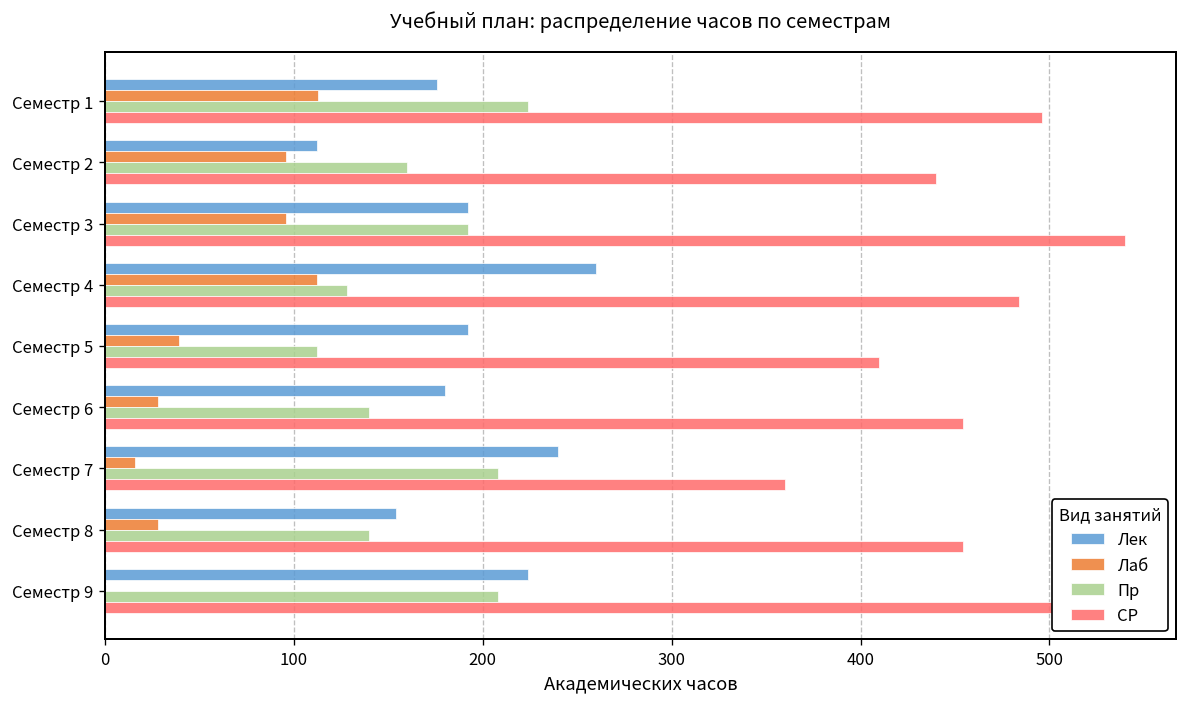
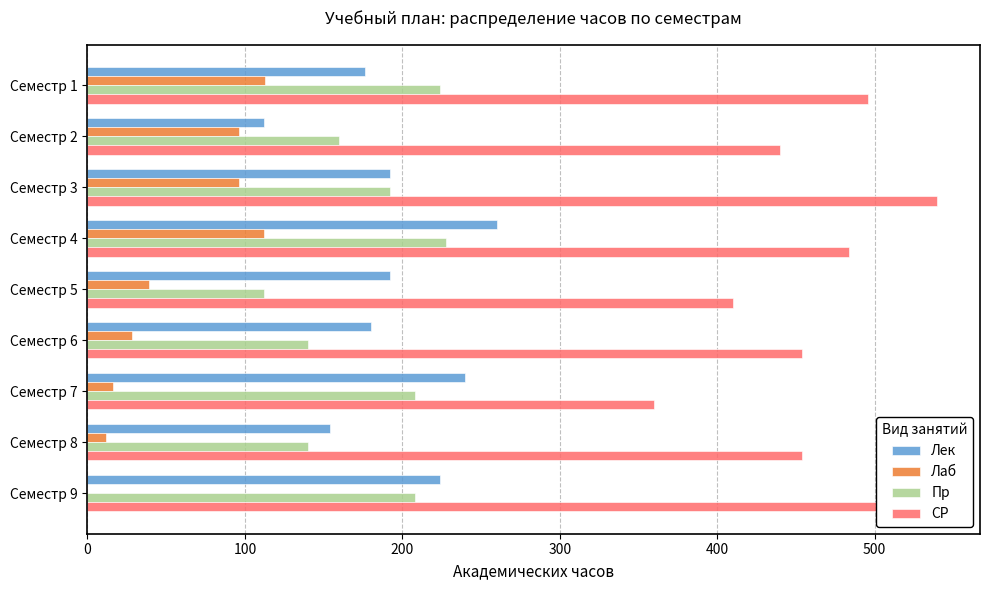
  {
    "Лек": {
      "Семестр 1": 176,
      "Семестр 2": 112,
      "Семестр 3": 192,
      "Семестр 4": 260,
      "Семестр 5": 192,
      "Семестр 6": 180,
      "Семестр 7": 240,
      "Семестр 8": 154,
      "Семестр 9": 224
    },
    "Лаб": {
      "Семестр 1": 113,
      "Семестр 2": 96,
      "Семестр 3": 96,
      "Семестр 4": 112,
      "Семестр 5": 39,
      "Семестр 6": 28,
      "Семестр 7": 16,
-     "Семестр 8": 28,
+     "Семестр 8": 12,
      "Семестр 9": 0
    },
    "Пр": {
      "Семестр 1": 224,
      "Семестр 2": 160,
      "Семестр 3": 192,
-     "Семестр 4": 128,
+     "Семестр 4": 228,
      "Семестр 5": 112,
      "Семестр 6": 140,
      "Семестр 7": 208,
      "Семестр 8": 140,
      "Семестр 9": 208
    },
    "СР": {
      "Семестр 1": 496,
      "Семестр 2": 440,
      "Семестр 3": 540,
      "Семестр 4": 484,
      "Семестр 5": 410,
      "Семестр 6": 454,
      "Семестр 7": 360,
      "Семестр 8": 454
    }
  }
